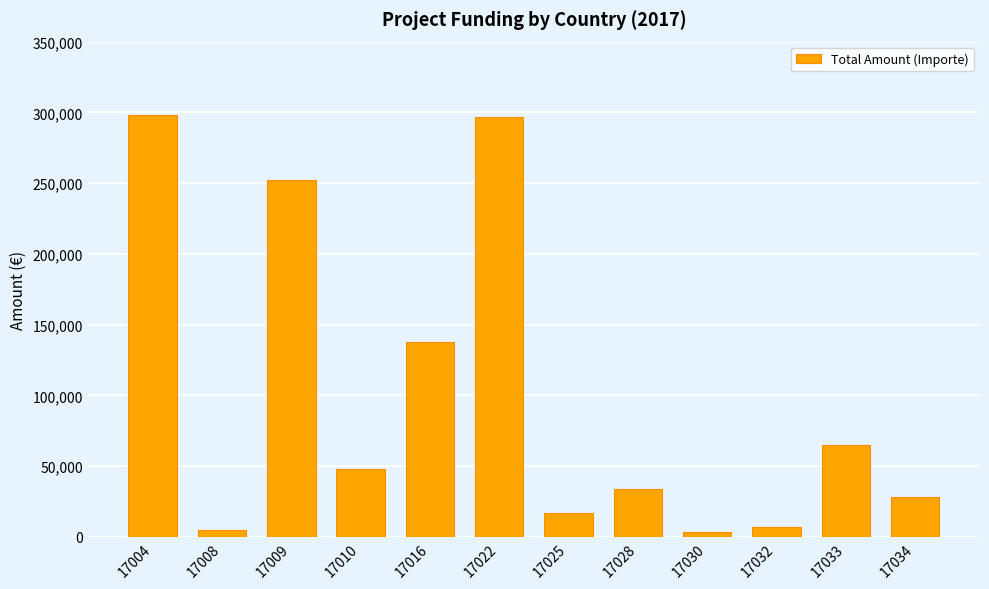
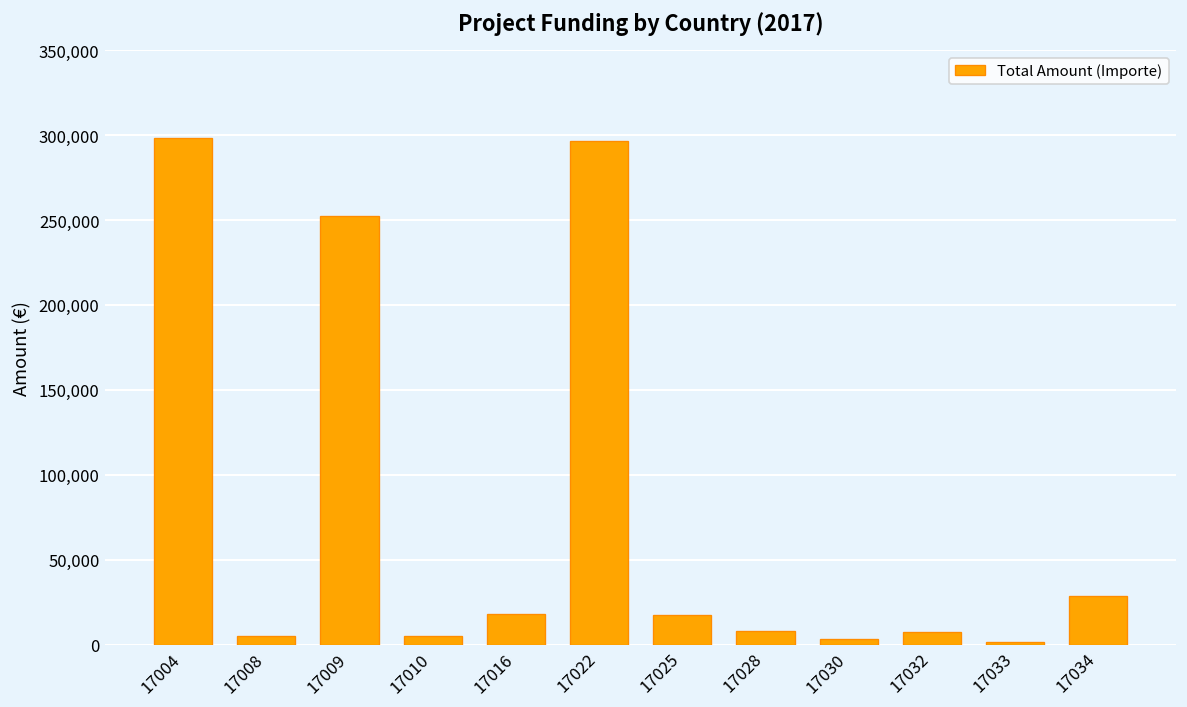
  {
    "17004": "298,000",
    "17008": "5,000",
    "17009": "252,000",
-   "17010": "48,000",
-   "17016": "138,000",
+   "17010": "5,000",
+   "17016": "18,000",
    "17022": "297,000",
    "17025": "17,000",
-   "17028": "34,000",
+   "17028": "8,000",
    "17030": "4,000",
    "17032": "7,000",
-   "17033": "65,000",
+   "17033": "2,000",
    "17034": "29,000"
  }
